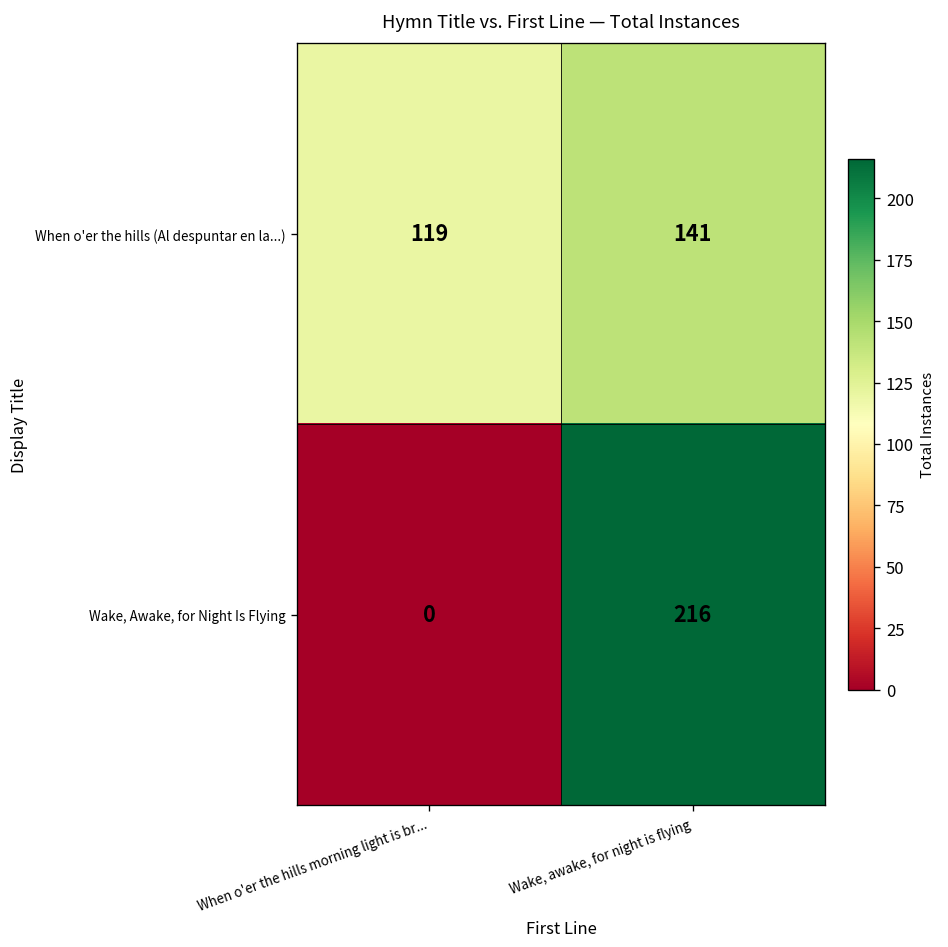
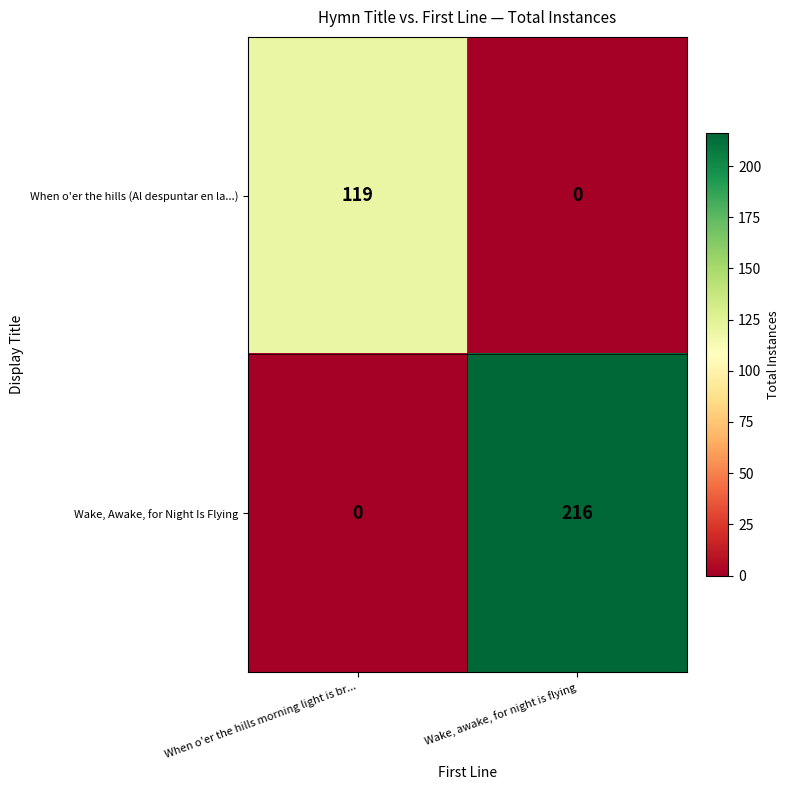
  {
    "When o'er the hills (Al despuntar en la...)": {
      "When o'er the hills morning light is br...": 119,
-     "Wake, awake, for night is flying": 141
+     "Wake, awake, for night is flying": 0
    },
    "Wake, Awake, for Night Is Flying": {
      "When o'er the hills morning light is br...": 0,
      "Wake, awake, for night is flying": 216
    }
  }
